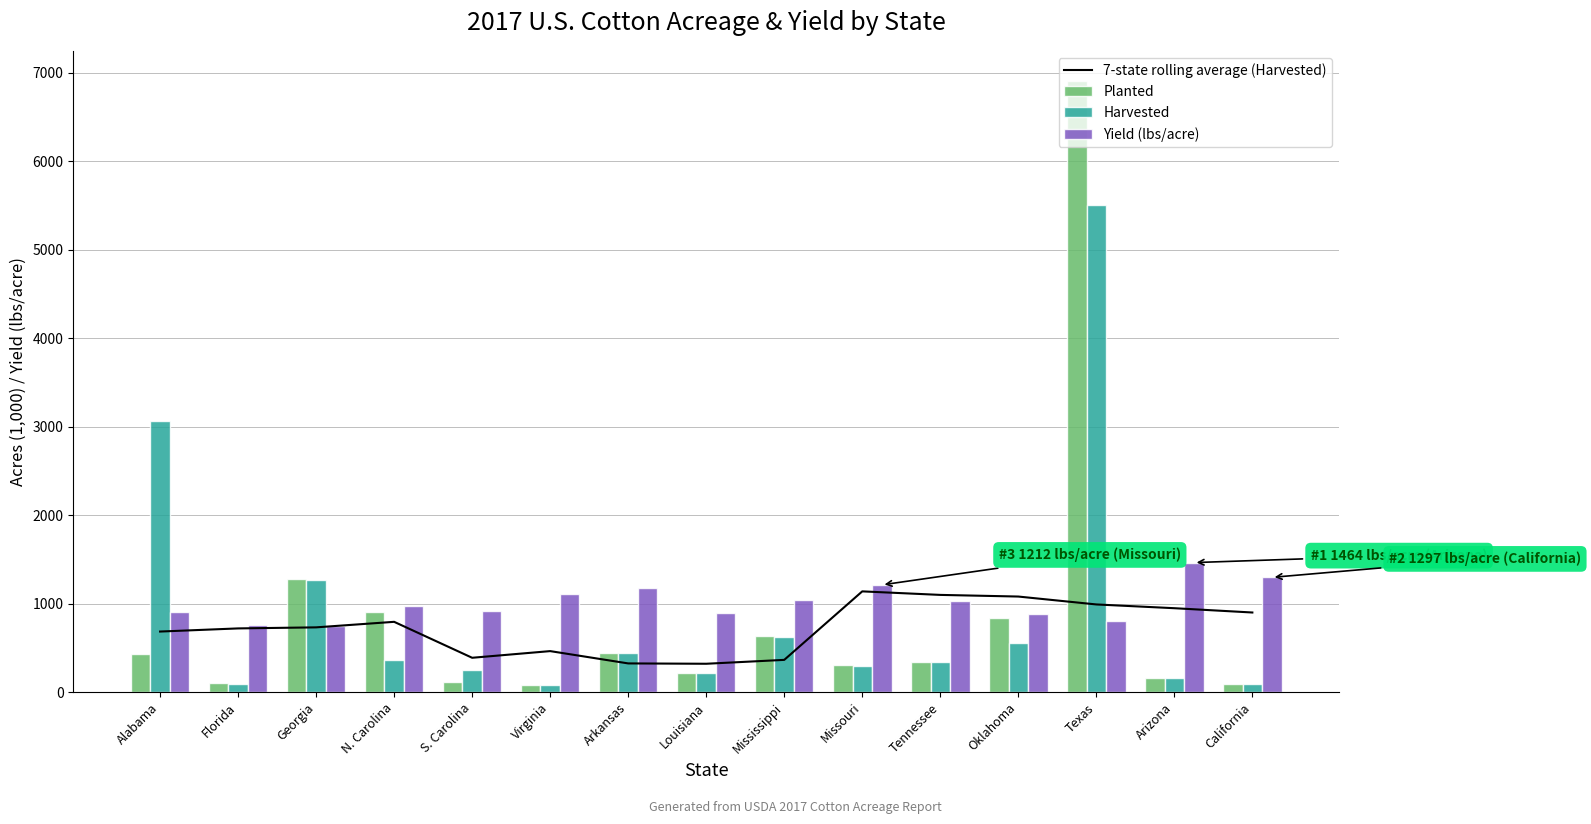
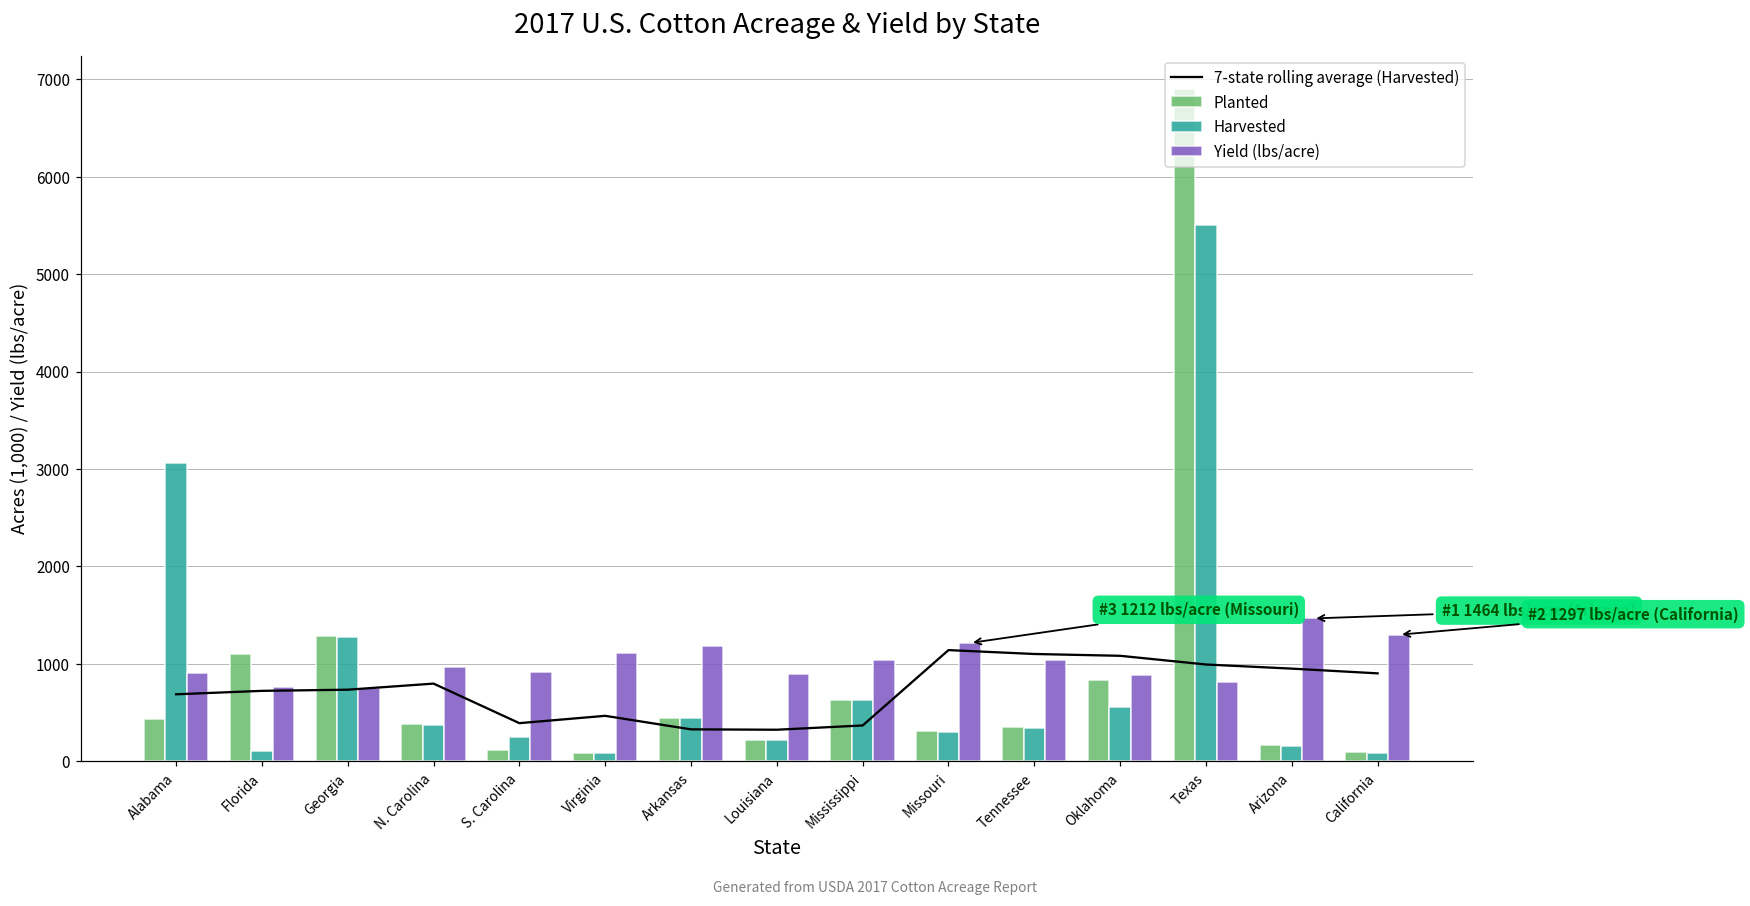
  {
    "Planted": {
      "Alabama": 400,
-     "Florida": 100,
+     "Florida": 1100,
      "Georgia": 1300,
-     "N. Carolina": 900,
+     "N. Carolina": 400,
      "S. Carolina": 100,
      "Virginia": 100,
      "Arkansas": 400,
      "Louisiana": 200,
      "Mississippi": 600,
      "Missouri": 300,
      "Tennessee": 300,
      "Oklahoma": 800,
      "Arizona": 200,
      "California": 100
    },
    "7-state rolling average (Harvested)": {
      "Alabama": 700,
      "Florida": 700,
      "Georgia": 700,
      "N. Carolina": 800,
      "S. Carolina": 400,
      "Virginia": 500,
      "Arkansas": 300,
      "Louisiana": 300,
      "Mississippi": 400,
      "Missouri": 1100,
      "Tennessee": 1100,
      "Oklahoma": 1100,
      "Texas": 1000,
      "Arizona": 900,
      "California": 900
    },
    "Harvested": {
      "Alabama": 3100,
      "Florida": 100,
      "Georgia": 1300,
      "N. Carolina": 400,
      "S. Carolina": 200,
      "Virginia": 100,
      "Arkansas": 400,
      "Louisiana": 200,
      "Mississippi": 600,
      "Missouri": 300,
      "Tennessee": 300,
      "Oklahoma": 600,
      "Texas": 5500,
      "Arizona": 200,
      "California": 100
    },
    "Yield (lbs/acre)": {
      "Alabama": 900,
      "Florida": 800,
      "Georgia": 700,
      "N. Carolina": 1000,
      "S. Carolina": 900,
      "Virginia": 1100,
      "Arkansas": 1200,
      "Louisiana": 900,
      "Mississippi": 1000,
      "Tennessee": 1000,
      "Oklahoma": 900,
      "Texas": 800
    }
  }
